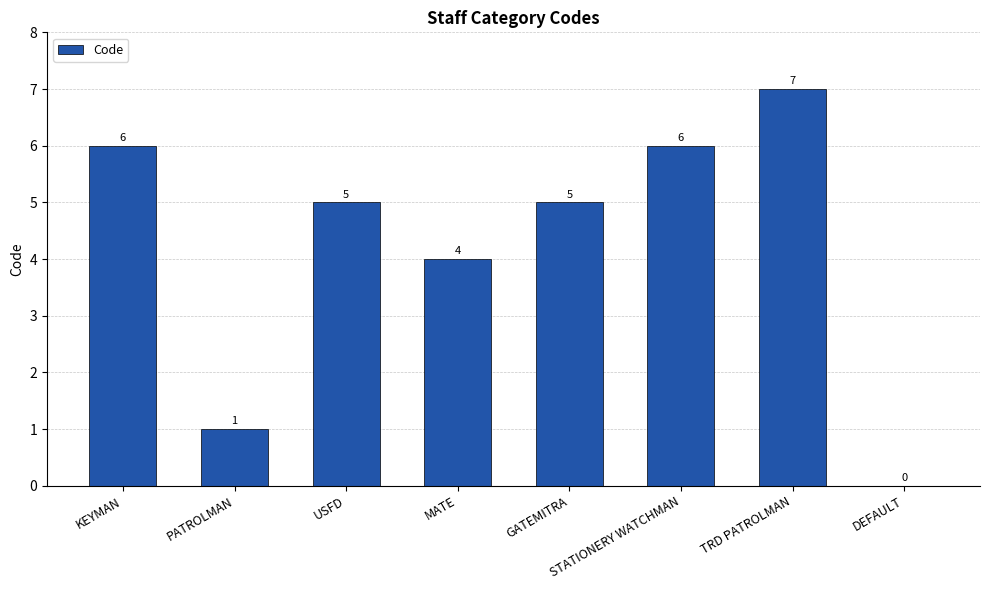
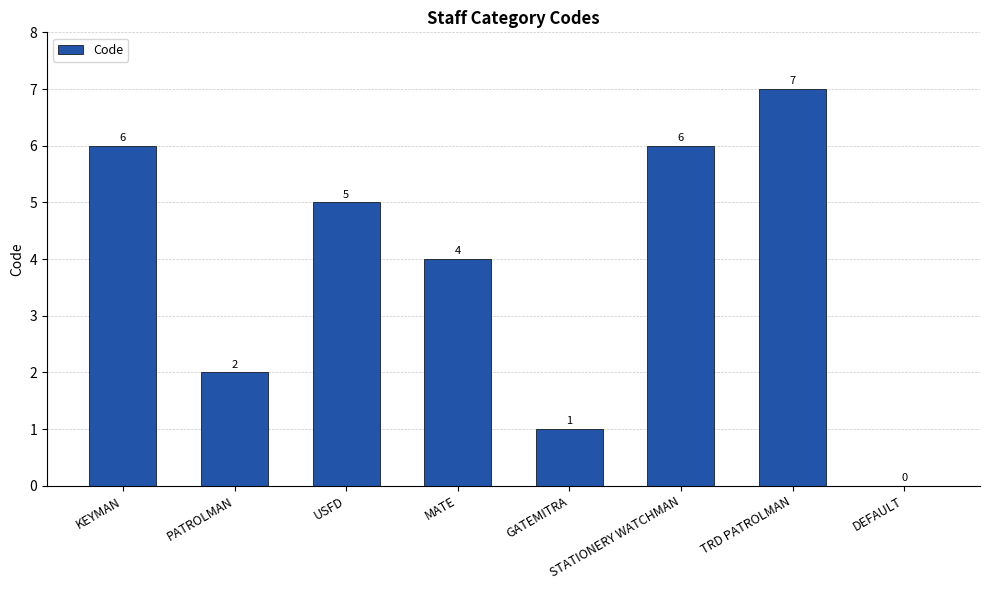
  {
    "KEYMAN": 6,
-   "PATROLMAN": 1,
+   "PATROLMAN": 2,
    "USFD": 5,
    "MATE": 4,
-   "GATEMITRA": 5,
+   "GATEMITRA": 1,
    "STATIONERY WATCHMAN": 6,
    "TRD PATROLMAN": 7,
    "DEFAULT": 0
  }
